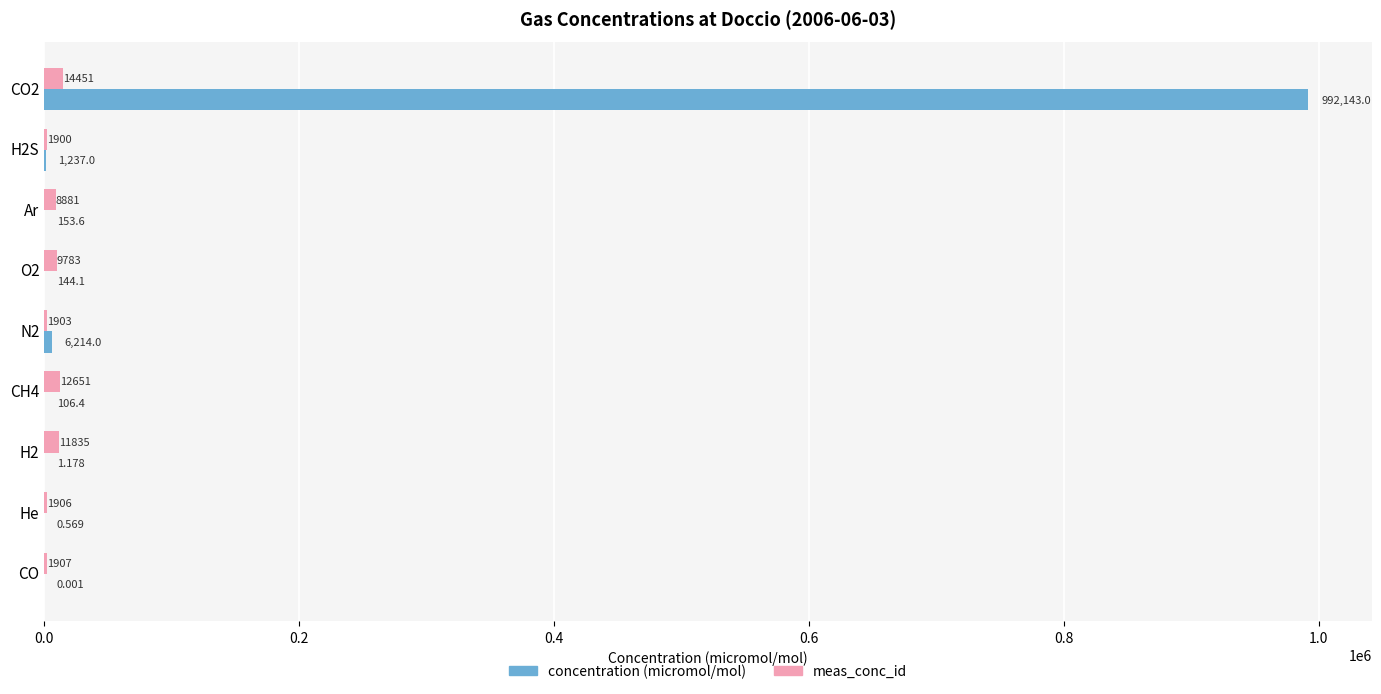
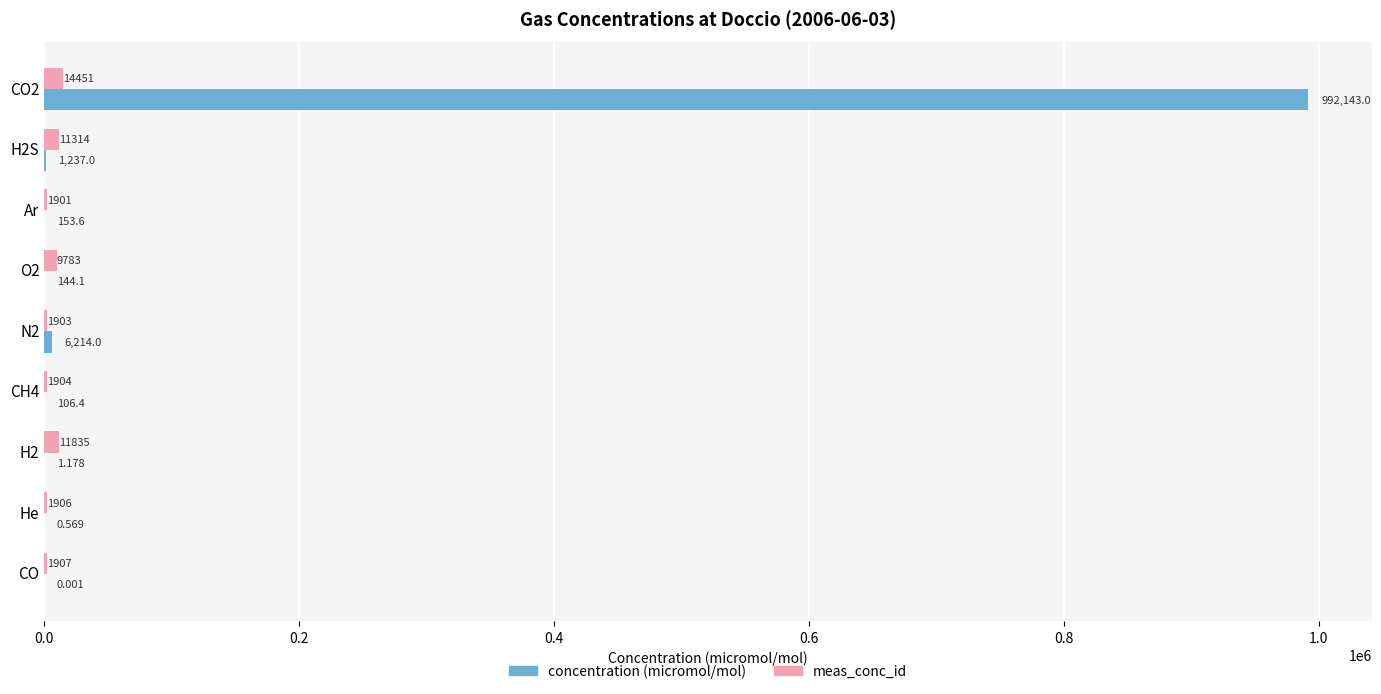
  {
    "meas_conc_id": {
      "CO2": 14451,
-     "H2S": 1900,
-     "Ar": 8881,
+     "H2S": 11314,
+     "Ar": 1901,
      "O2": 9783,
      "N2": 1903,
-     "CH4": 12651,
+     "CH4": 1904,
      "H2": 11835,
      "He": 1906,
      "CO": 1907
    }
  }
